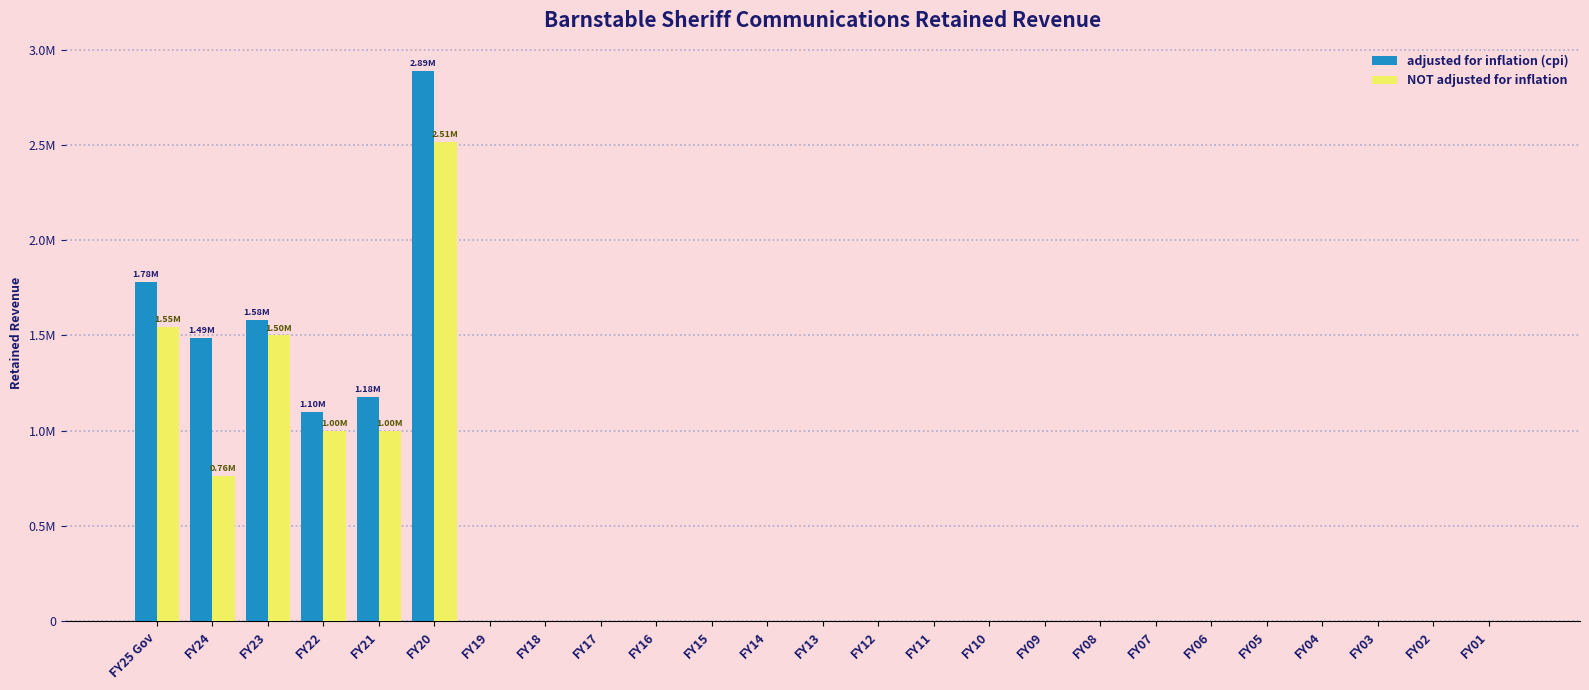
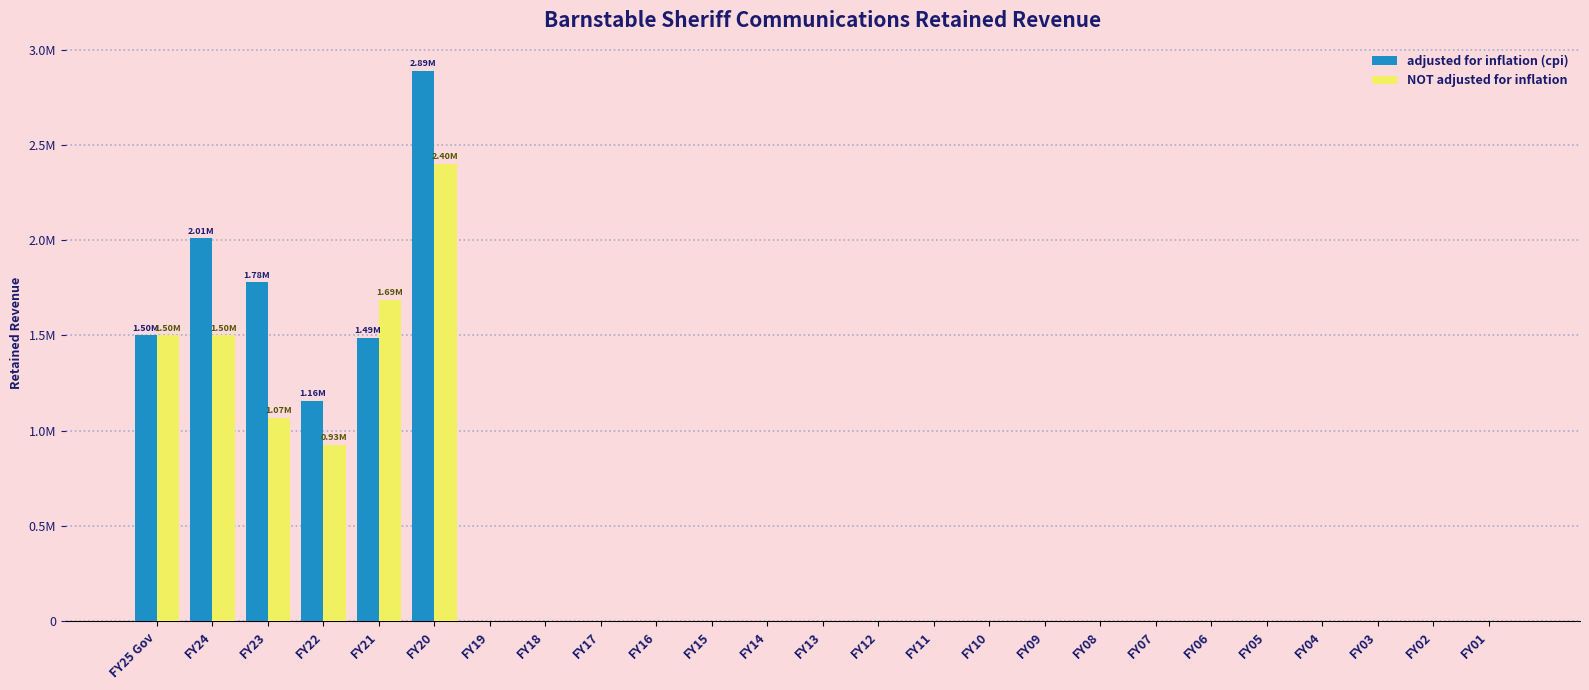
  {
    "adjusted for inflation (cpi)": {
-     "FY25 Gov": "1.78M",
-     "FY24": "1.49M",
-     "FY23": "1.58M",
-     "FY22": "1.10M",
-     "FY21": "1.18M",
+     "FY25 Gov": "1.50M",
+     "FY24": "2.01M",
+     "FY23": "1.78M",
+     "FY22": "1.16M",
+     "FY21": "1.49M",
      "FY20": "2.89M"
    },
    "NOT adjusted for inflation": {
-     "FY25 Gov": "1.55M",
-     "FY24": "0.76M",
-     "FY23": "1.50M",
-     "FY22": "1.00M",
-     "FY21": "1.00M",
-     "FY20": "2.51M"
+     "FY25 Gov": "1.50M",
+     "FY24": "1.50M",
+     "FY23": "1.07M",
+     "FY22": "0.93M",
+     "FY21": "1.69M",
+     "FY20": "2.40M"
    }
  }
